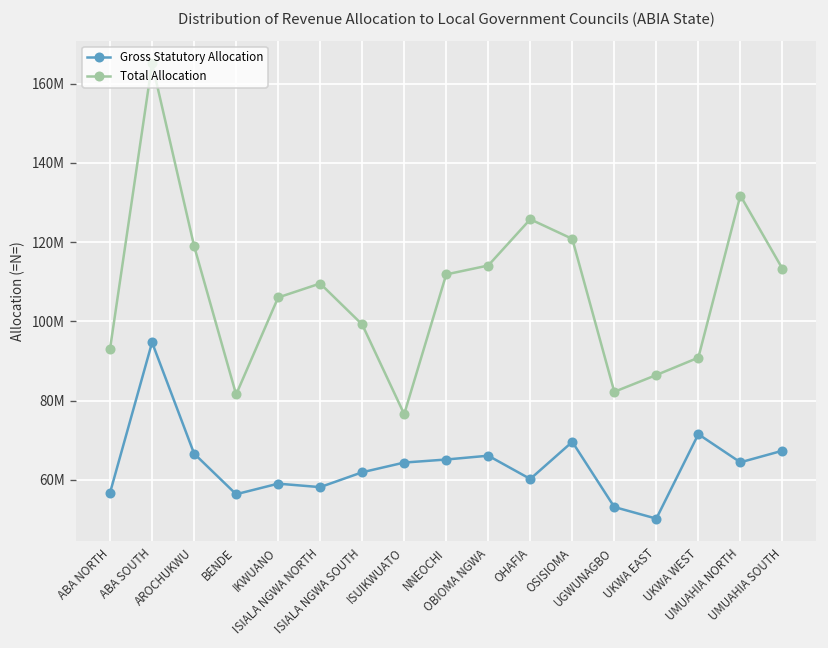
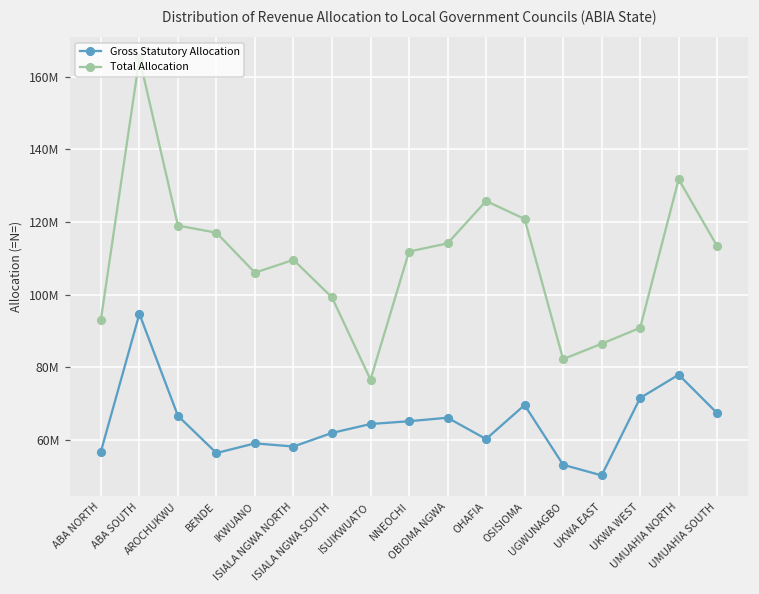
  {
    "Gross Statutory Allocation": {
      "ABA NORTH": 57000000,
      "ABA SOUTH": 95000000,
      "AROCHUKWU": 67000000,
      "BENDE": 56000000,
      "IKWUANO": 59000000,
      "ISIALA NGWA NORTH": 58000000,
      "ISIALA NGWA SOUTH": 62000000,
      "ISUIKWUATO": 64000000,
      "NNEOCHI": 65000000,
      "OBIOMA NGWA": 66000000,
      "OHAFIA": 60000000,
      "OSISIOMA": 70000000,
      "UGWUNAGBO": 53000000,
      "UKWA EAST": 50000000,
      "UKWA WEST": 72000000,
-     "UMUAHIA NORTH": 64000000,
+     "UMUAHIA NORTH": 78000000,
      "UMUAHIA SOUTH": 67000000
    },
    "Total Allocation": {
      "ABA NORTH": 93000000,
      "AROCHUKWU": 119000000,
-     "BENDE": 82000000,
+     "BENDE": 117000000,
      "IKWUANO": 106000000,
      "ISIALA NGWA NORTH": 110000000,
      "ISIALA NGWA SOUTH": 99000000,
      "ISUIKWUATO": 77000000,
      "NNEOCHI": 112000000,
      "OBIOMA NGWA": 114000000,
      "OHAFIA": 126000000,
      "OSISIOMA": 121000000,
      "UGWUNAGBO": 82000000,
      "UKWA EAST": 86000000,
      "UKWA WEST": 91000000,
      "UMUAHIA NORTH": 132000000,
      "UMUAHIA SOUTH": 113000000
    }
  }
